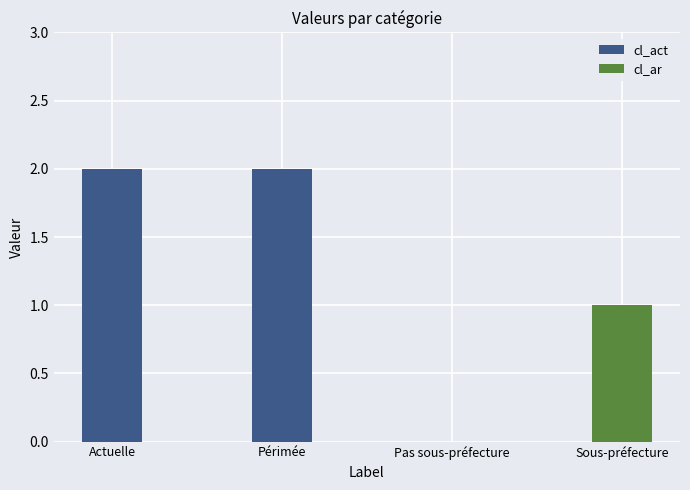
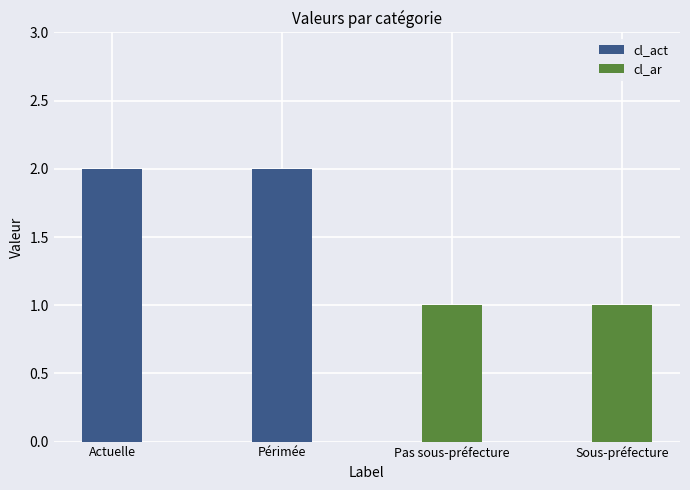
  {
    "cl_act": {
      "Actuelle": 2,
      "Périmée": 2
    },
    "cl_ar": {
-     "Pas sous-préfecture": 0,
+     "Pas sous-préfecture": 1,
      "Sous-préfecture": 1
    }
  }
